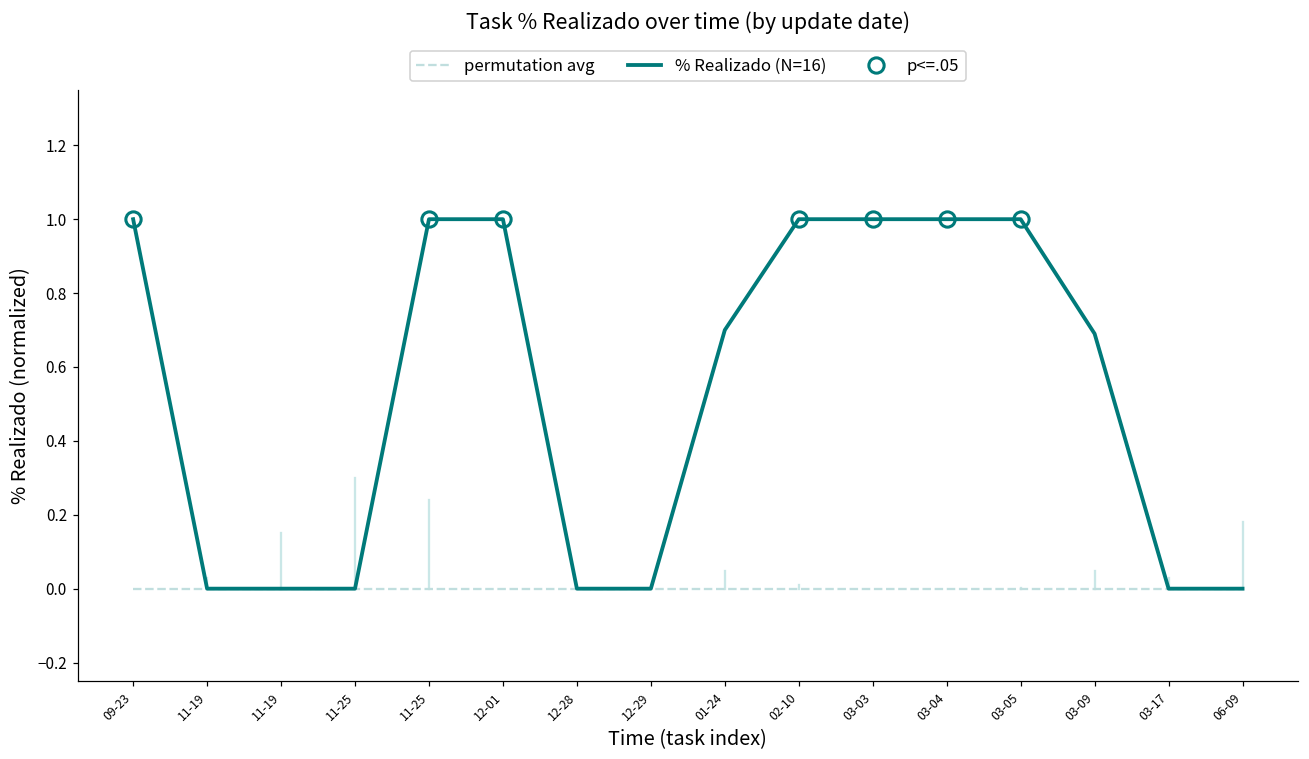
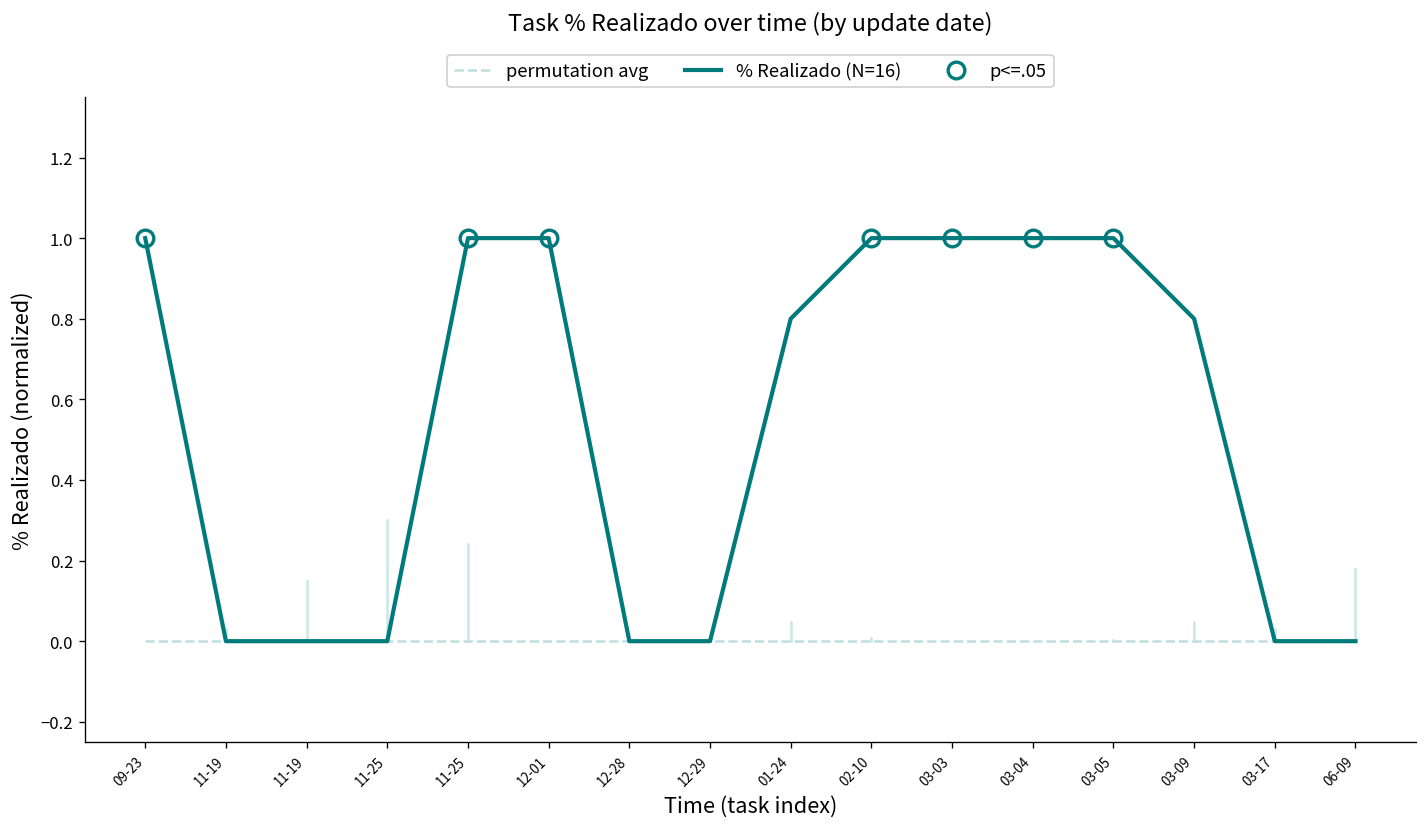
  {
    "% Realizado (N=16)": {
-     "01-24": 0.70,
-     "03-09": 0.69
+     "01-24": 0.80,
+     "03-09": 0.80
    }
  }
